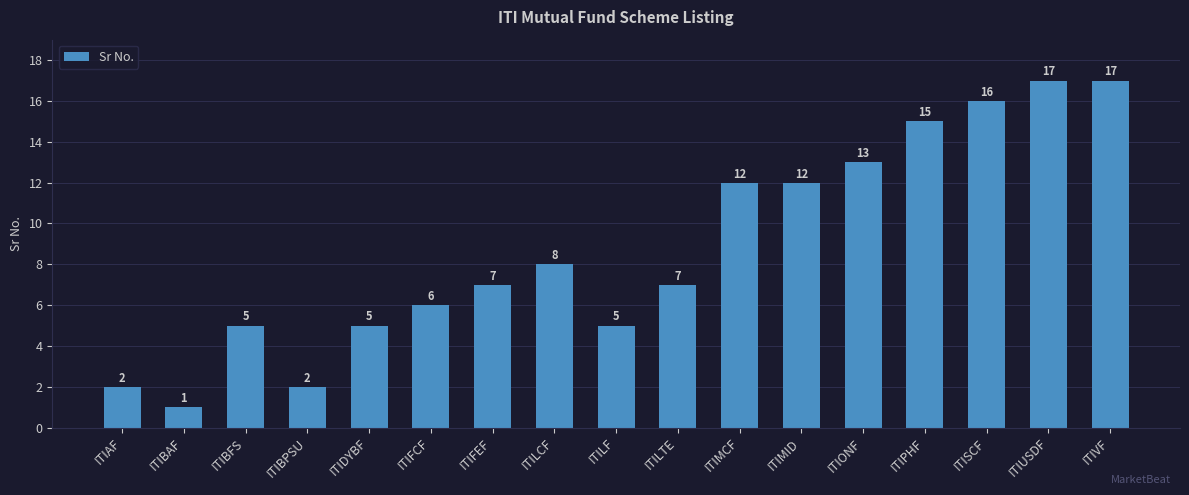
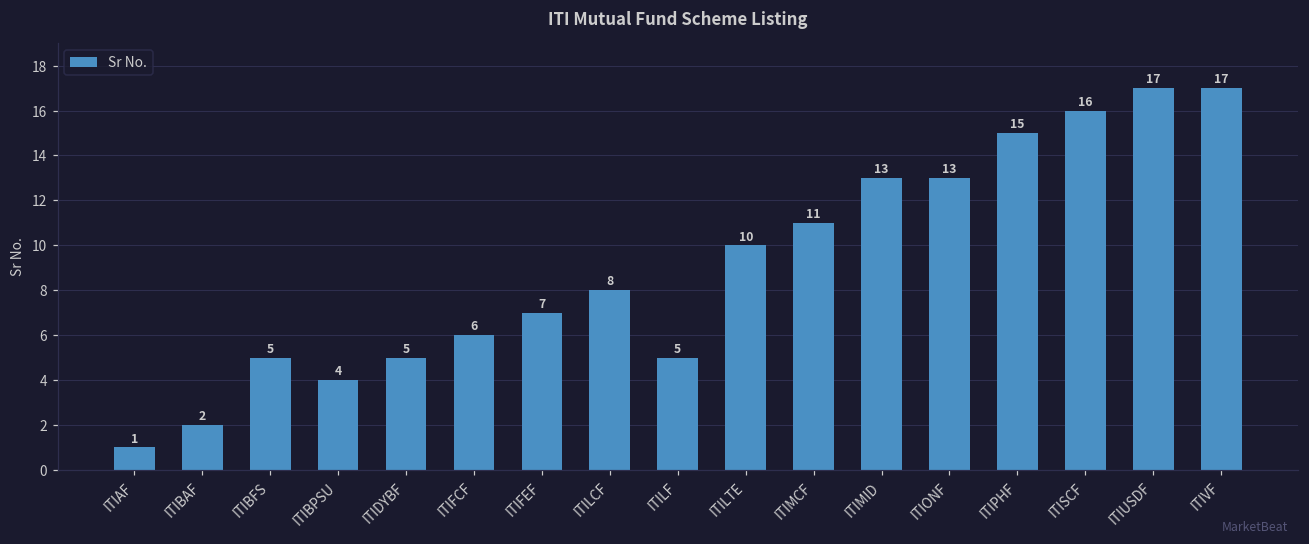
  {
-   "ITIAF": 2,
-   "ITIBAF": 1,
+   "ITIAF": 1,
+   "ITIBAF": 2,
    "ITIBFS": 5,
-   "ITIBPSU": 2,
+   "ITIBPSU": 4,
    "ITIDYBF": 5,
    "ITIFCF": 6,
    "ITIFEF": 7,
    "ITILCF": 8,
    "ITILF": 5,
-   "ITILTE": 7,
-   "ITIMCF": 12,
-   "ITIMID": 12,
+   "ITILTE": 10,
+   "ITIMCF": 11,
+   "ITIMID": 13,
    "ITIONF": 13,
    "ITIPHF": 15,
    "ITISCF": 16,
    "ITIUSDF": 17,
    "ITIVF": 17
  }
